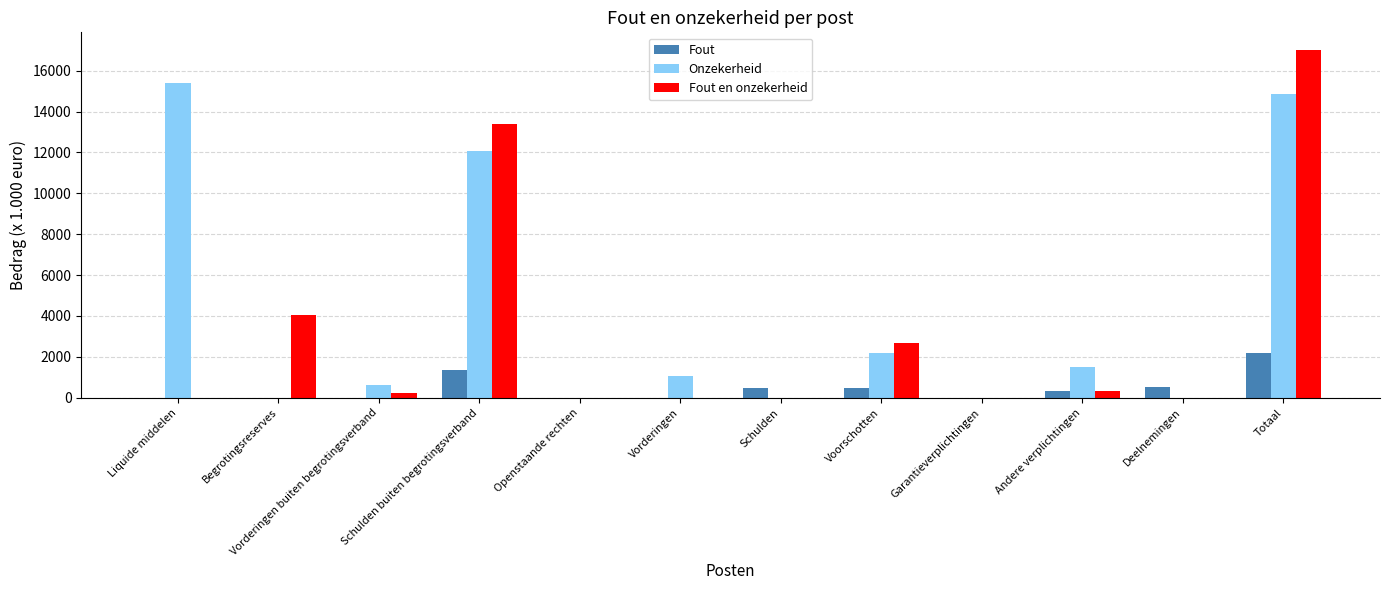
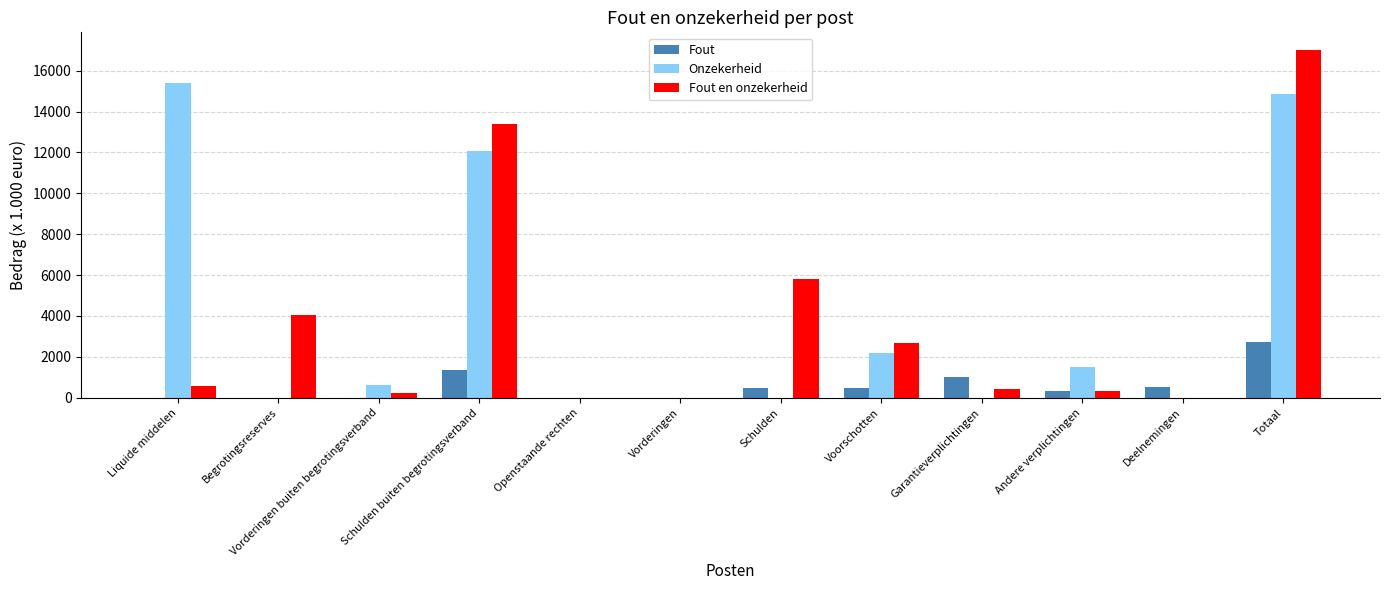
  {
    "Fout": {
      "Liquide middelen": 0,
      "Begrotingsreserves": 0,
      "Vorderingen buiten begrotingsverband": 0,
      "Schulden buiten begrotingsverband": 1400,
      "Openstaande rechten": 0,
      "Vorderingen": 0,
      "Schulden": 500,
      "Voorschotten": 500,
-     "Garantieverplichtingen": 0,
+     "Garantieverplichtingen": 1000,
      "Andere verplichtingen": 300,
      "Deelnemingen": 500,
-     "Totaal": 2200
+     "Totaal": 2700
    },
    "Onzekerheid": {
      "Liquide middelen": 15400,
      "Begrotingsreserves": 0,
      "Vorderingen buiten begrotingsverband": 600,
      "Schulden buiten begrotingsverband": 12100,
      "Openstaande rechten": 0,
-     "Vorderingen": 1000,
+     "Vorderingen": 0,
      "Schulden": 0,
      "Voorschotten": 2200,
      "Garantieverplichtingen": 0,
      "Andere verplichtingen": 1500,
      "Deelnemingen": 0,
      "Totaal": 14800
    },
    "Fout en onzekerheid": {
-     "Liquide middelen": 0,
+     "Liquide middelen": 600,
      "Begrotingsreserves": 4000,
      "Vorderingen buiten begrotingsverband": 200,
      "Schulden buiten begrotingsverband": 13400,
      "Openstaande rechten": 0,
      "Vorderingen": 0,
-     "Schulden": 0,
+     "Schulden": 5800,
      "Voorschotten": 2700,
-     "Garantieverplichtingen": 0,
+     "Garantieverplichtingen": 400,
      "Andere verplichtingen": 300,
      "Deelnemingen": 0,
      "Totaal": 17000
    }
  }
